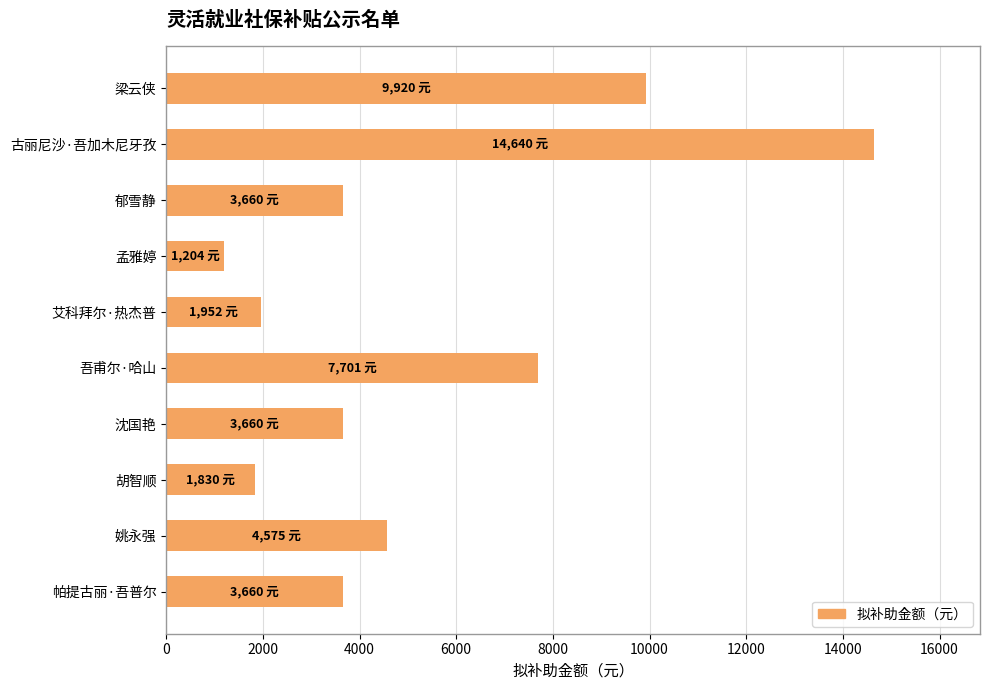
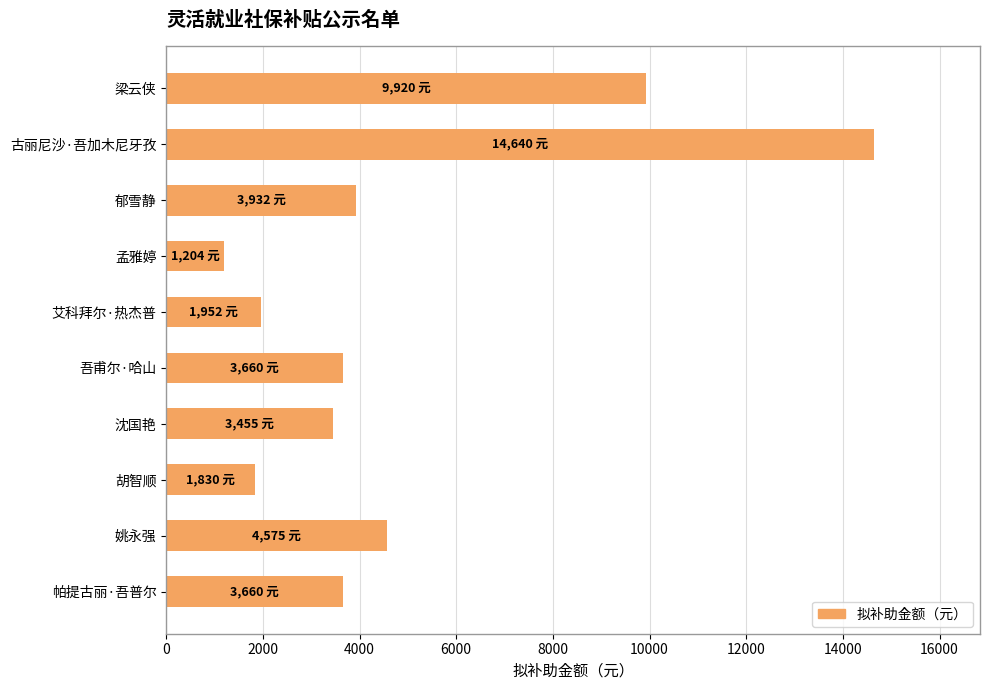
  {
    "梁云侠": "9,920",
    "古丽尼沙·吾加木尼牙孜": "14,640",
-   "郁雪静": "3,660",
+   "郁雪静": "3,932",
    "孟雅婷": "1,204",
    "艾科拜尔·热杰普": "1,952",
-   "吾甫尔·哈山": "7,701",
-   "沈国艳": "3,660",
+   "吾甫尔·哈山": "3,660",
+   "沈国艳": "3,455",
    "胡智顺": "1,830",
    "姚永强": "4,575",
    "帕提古丽·吾普尔": "3,660"
  }
